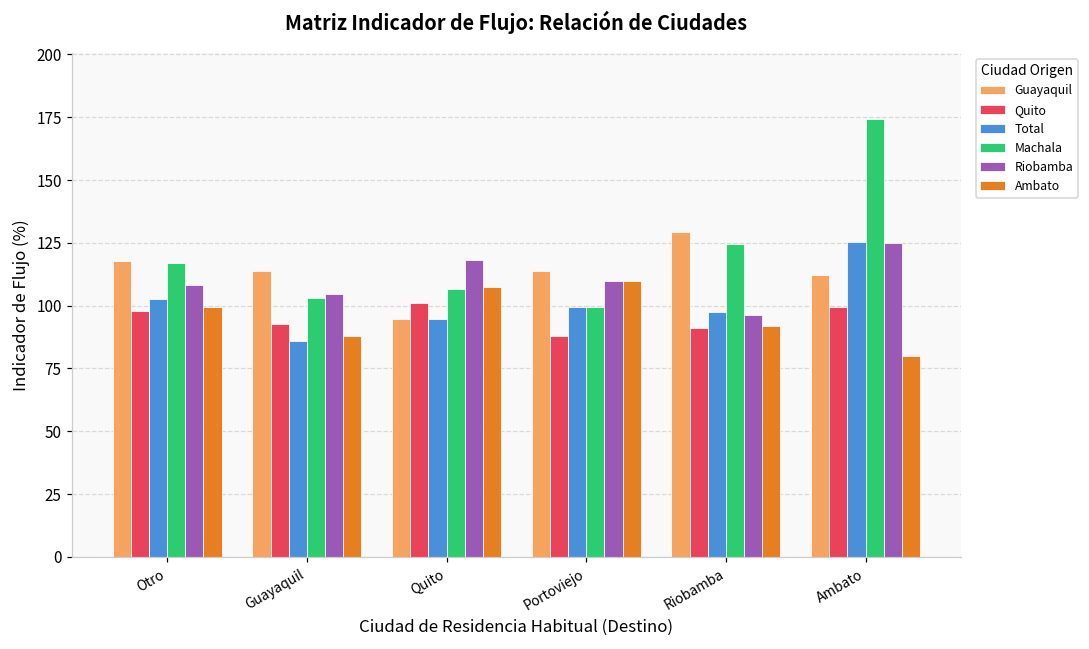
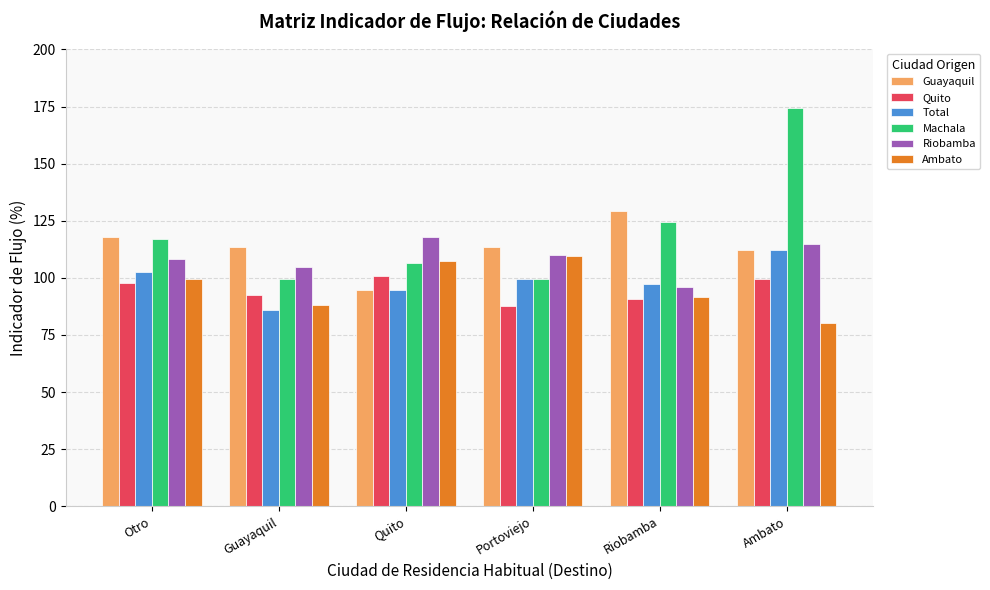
  {
    "Guayaquil": {
      "Otro": 118,
      "Guayaquil": 114,
      "Quito": 95,
      "Portoviejo": 114,
      "Riobamba": 129,
      "Ambato": 112
    },
    "Quito": {
      "Otro": 98,
      "Guayaquil": 93,
      "Quito": 101,
      "Portoviejo": 88,
      "Riobamba": 91,
      "Ambato": 99
    },
    "Total": {
      "Otro": 103,
      "Guayaquil": 86,
      "Quito": 95,
      "Portoviejo": 99,
      "Riobamba": 98,
-     "Ambato": 125
+     "Ambato": 112
    },
    "Machala": {
      "Otro": 117,
-     "Guayaquil": 103,
+     "Guayaquil": 99,
      "Quito": 107,
      "Portoviejo": 99,
      "Riobamba": 124,
      "Ambato": 174
    },
    "Riobamba": {
      "Otro": 108,
      "Guayaquil": 105,
      "Quito": 118,
      "Portoviejo": 110,
      "Riobamba": 96,
-     "Ambato": 125
+     "Ambato": 115
    },
    "Ambato": {
      "Otro": 99,
      "Guayaquil": 88,
      "Quito": 107,
      "Portoviejo": 110,
      "Riobamba": 92,
      "Ambato": 80
    }
  }
